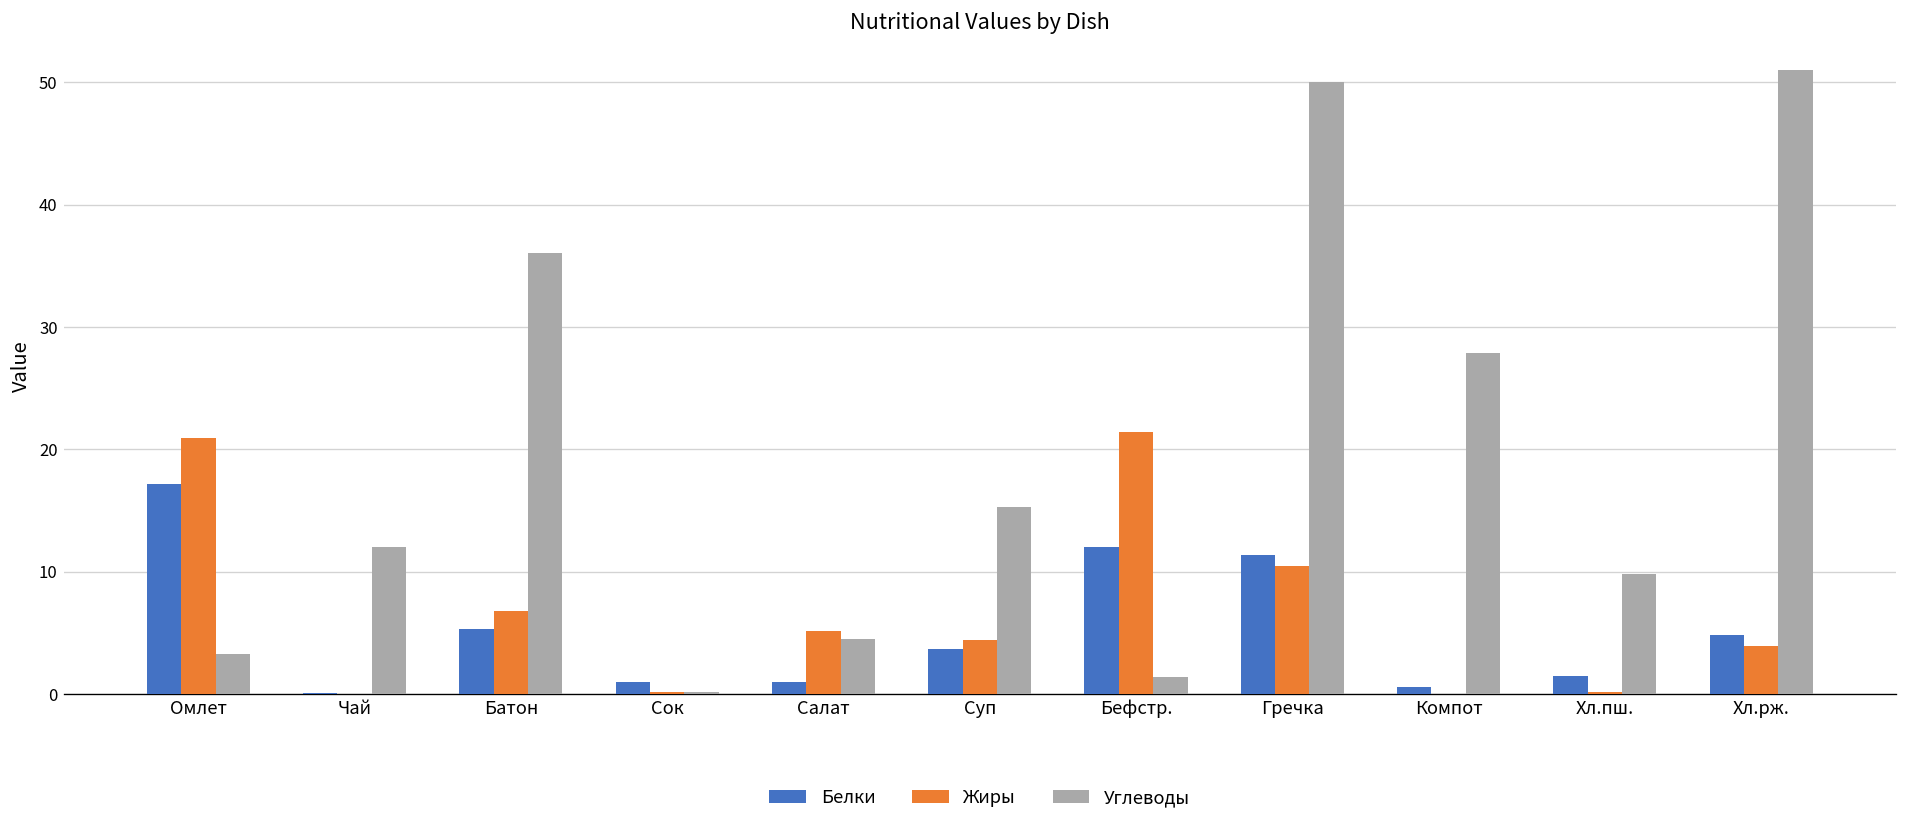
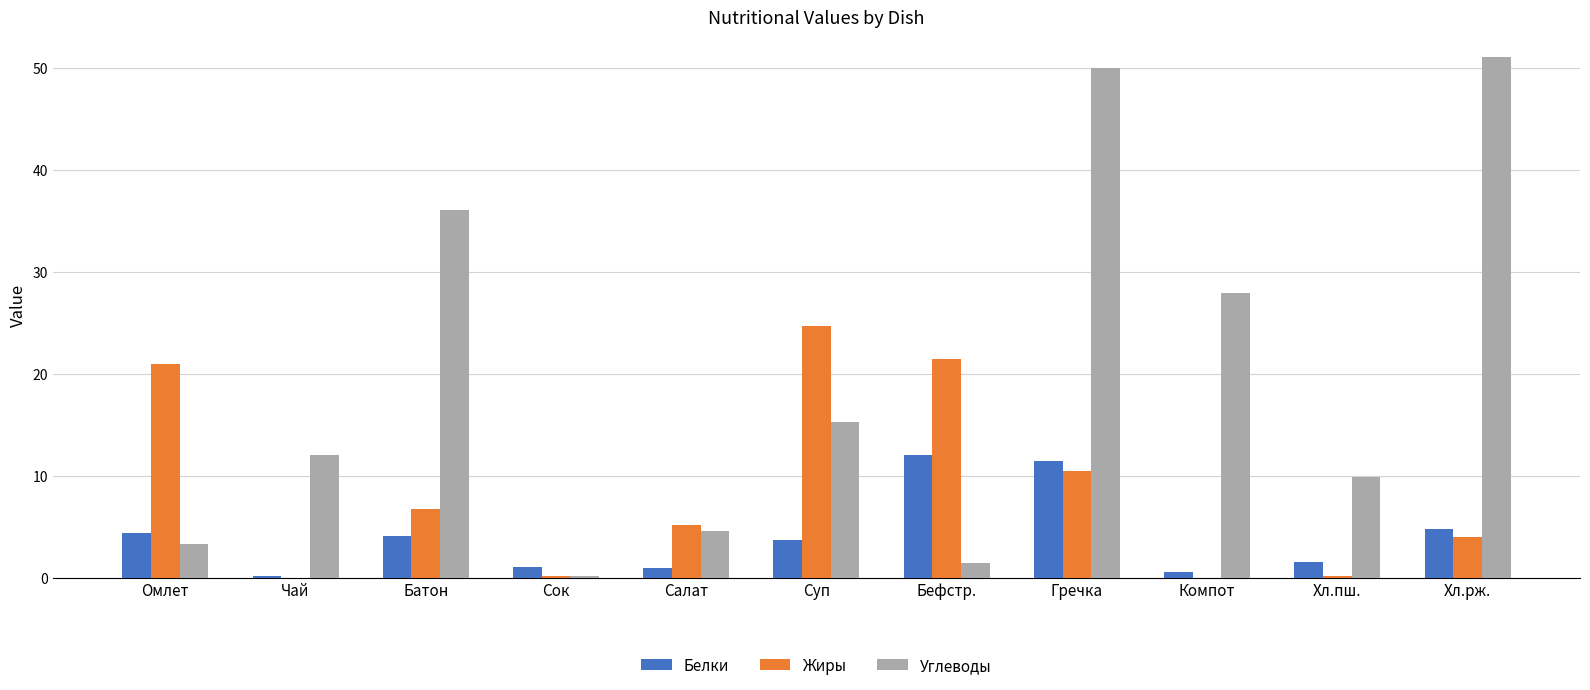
  {
    "Белки": {
-     "Омлет": 17.2,
-     "Батон": 5.4,
+     "Омлет": 4.4,
+     "Батон": 4.0,
      "Сок": 1.0,
      "Салат": 1.0,
      "Суп": 3.7,
      "Бефстр.": 12.0,
      "Гречка": 11.4,
      "Компот": 0.6,
      "Хл.пш.": 1.5,
      "Хл.рж.": 4.8
    },
    "Жиры": {
      "Омлет": 20.9,
      "Чай": 0.0,
      "Батон": 6.8,
      "Салат": 5.1,
-     "Суп": 4.4,
+     "Суп": 24.7,
      "Бефстр.": 21.4,
      "Гречка": 10.5,
      "Компот": 0.0,
      "Хл.рж.": 4.0
    },
    "Углеводы": {
      "Омлет": 3.3,
      "Чай": 12.0,
      "Батон": 36.1,
      "Салат": 4.5,
      "Суп": 15.3,
      "Бефстр.": 1.4,
      "Гречка": 50.0,
      "Компот": 27.9,
      "Хл.пш.": 9.8,
      "Хл.рж.": 51.0
    }
  }
